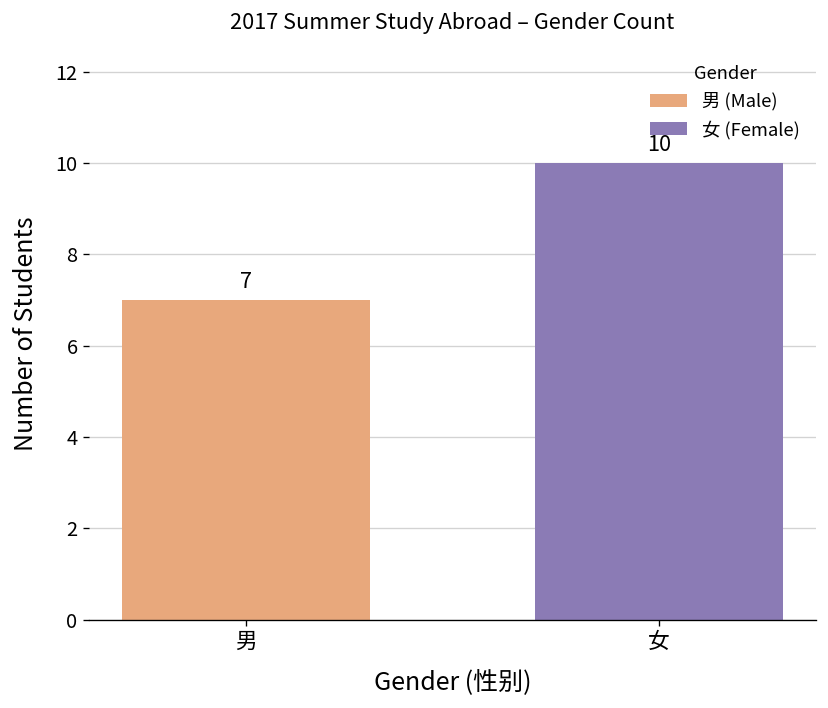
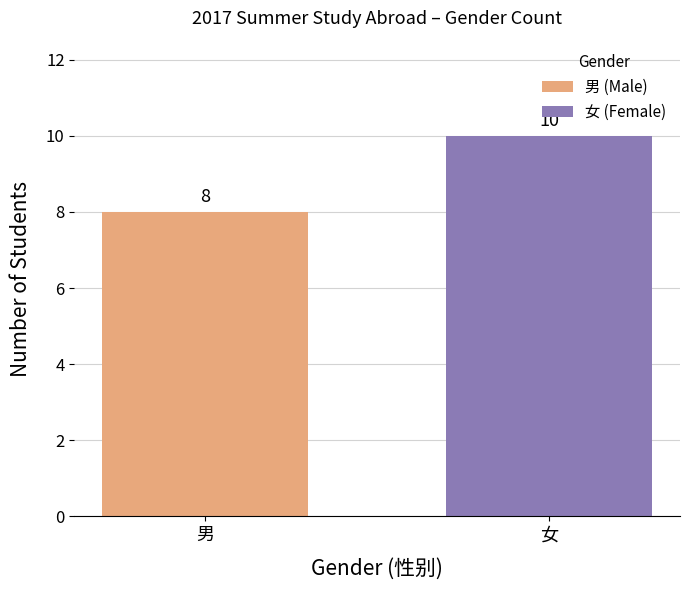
  {
-   "男": 7,
+   "男": 8,
    "女": 10
  }
